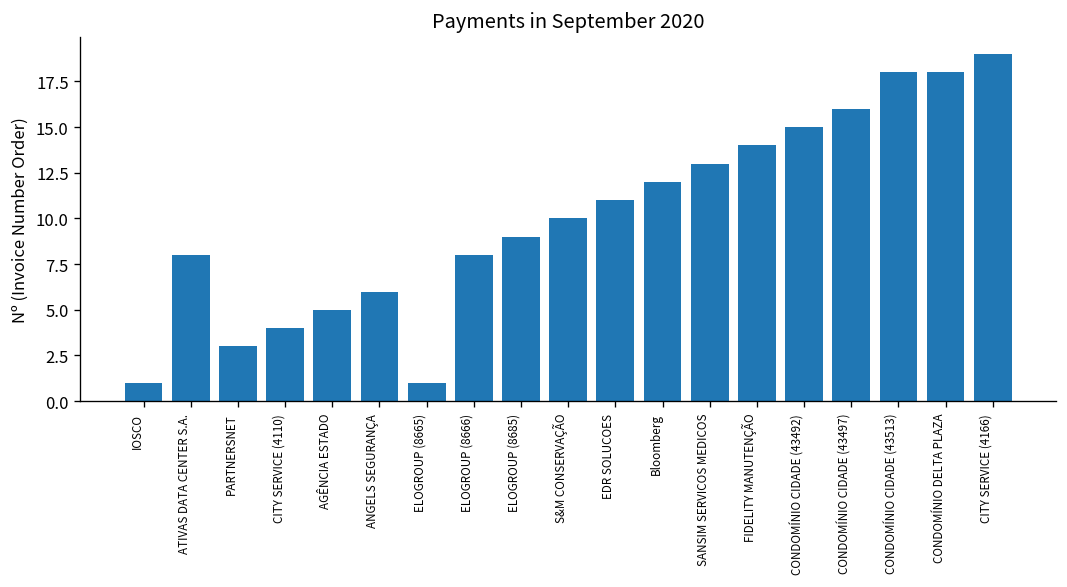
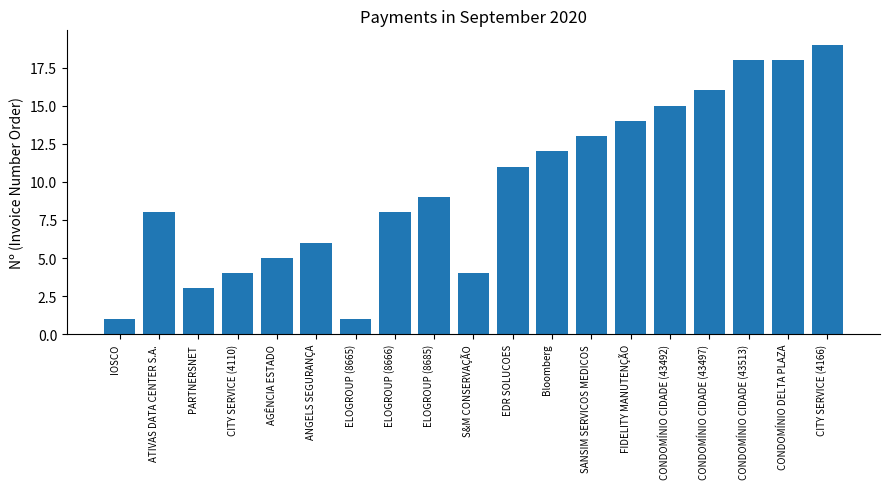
  {
    "IOSCO": 1,
    "ATIVAS DATA CENTER S.A.": 8,
    "PARTNERSNET": 3,
    "CITY SERVICE (4110)": 4,
    "AGÊNCIA ESTADO": 5,
    "ANGELS SEGURANÇA": 6,
    "ELOGROUP (8665)": 1,
    "ELOGROUP (8666)": 8,
    "ELOGROUP (8685)": 9,
-   "S&M CONSERVAÇÃO": 10,
+   "S&M CONSERVAÇÃO": 4,
    "EDR SOLUCOES": 11,
    "Bloomberg": 12,
    "SANSIM SERVICOS MEDICOS": 13,
    "FIDELITY MANUTENÇÃO": 14,
    "CONDOMÍNIO CIDADE (43492)": 15,
    "CONDOMÍNIO CIDADE (43497)": 16,
    "CONDOMÍNIO CIDADE (43513)": 18,
    "CONDOMÍNIO DELTA PLAZA": 18,
    "CITY SERVICE (4166)": 19
  }
